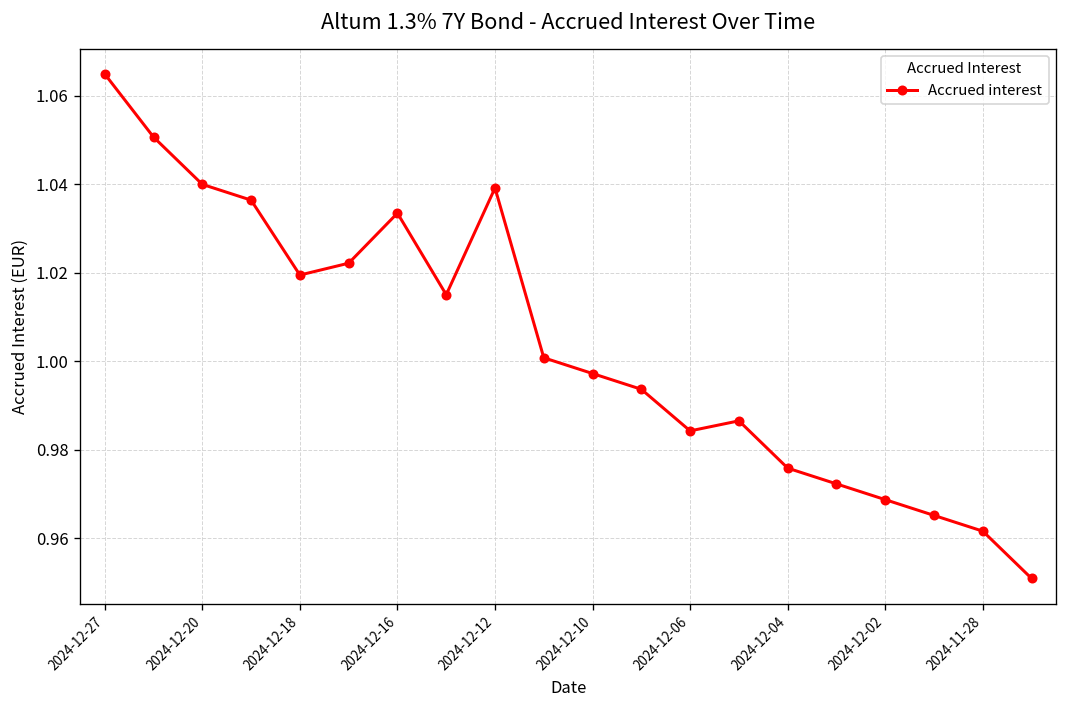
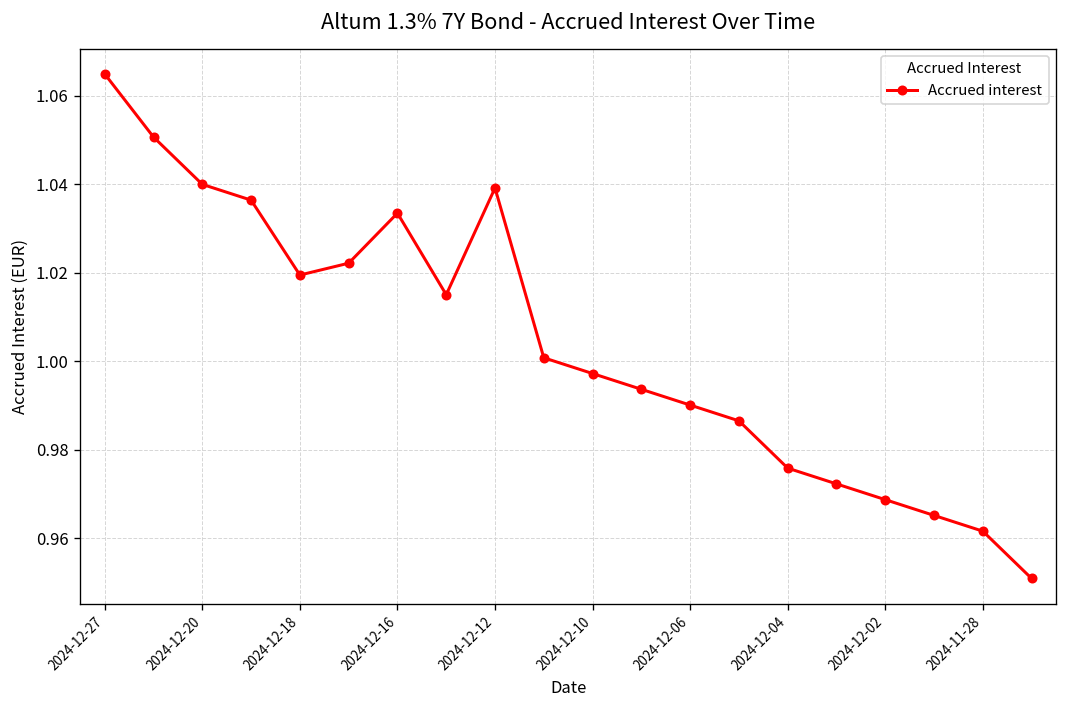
  {
    "2024-12-27": 1.065,
    "2024-12-20": 1.040,
    "2024-12-18": 1.020,
    "2024-12-16": 1.034,
    "2024-12-12": 1.039,
    "2024-12-10": 0.997,
-   "2024-12-06": 0.984,
+   "2024-12-06": 0.990,
    "2024-12-04": 0.976,
    "2024-12-02": 0.969,
    "2024-11-28": 0.962
  }
